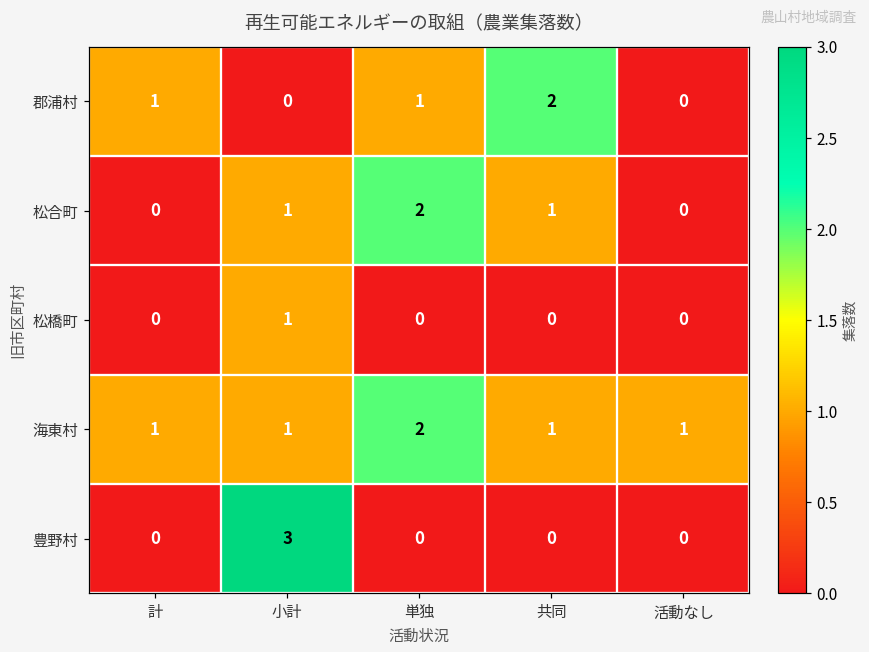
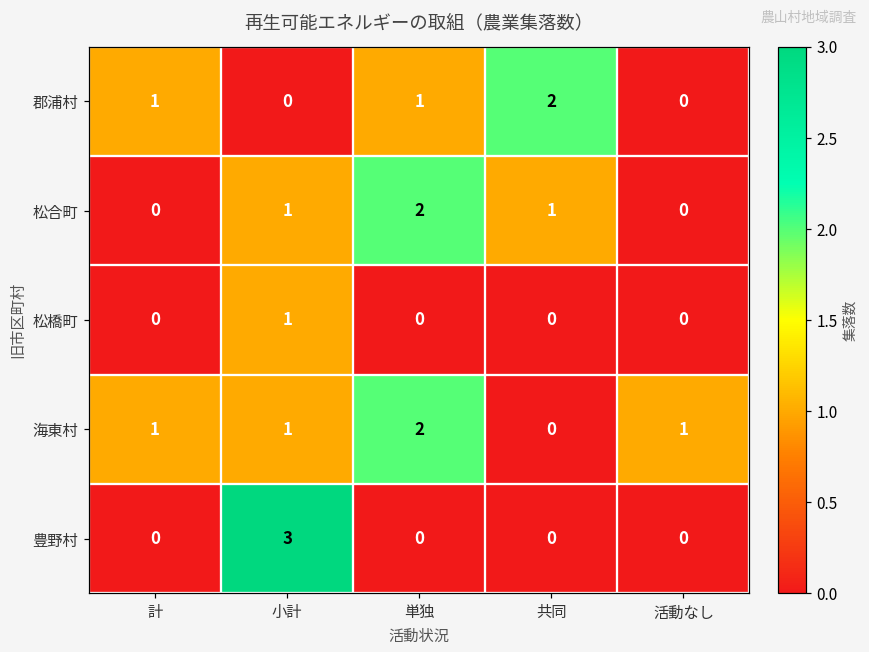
  {
    "郡浦村": {
      "計": 1,
      "小計": 0,
      "単独": 1,
      "共同": 2,
      "活動なし": 0
    },
    "松合町": {
      "計": 0,
      "小計": 1,
      "単独": 2,
      "共同": 1,
      "活動なし": 0
    },
    "松橋町": {
      "計": 0,
      "小計": 1,
      "単独": 0,
      "共同": 0,
      "活動なし": 0
    },
    "海東村": {
      "計": 1,
      "小計": 1,
      "単独": 2,
-     "共同": 1,
+     "共同": 0,
      "活動なし": 1
    },
    "豊野村": {
      "計": 0,
      "小計": 3,
      "単独": 0,
      "共同": 0,
      "活動なし": 0
    }
  }
